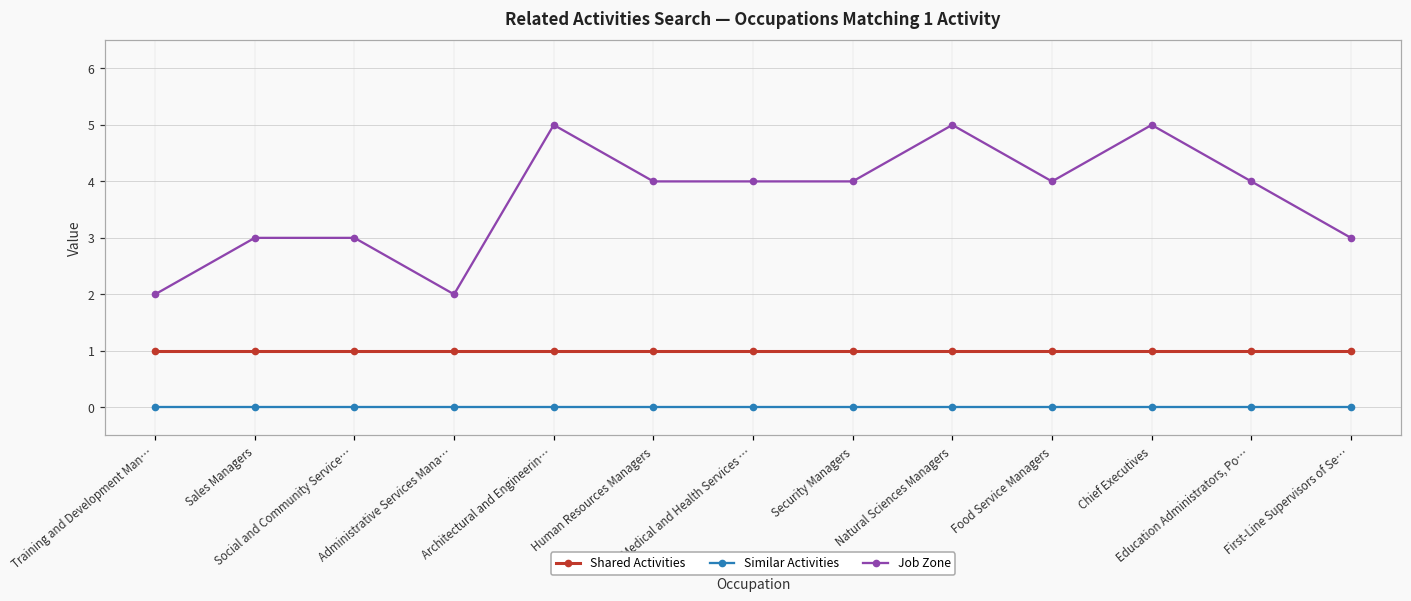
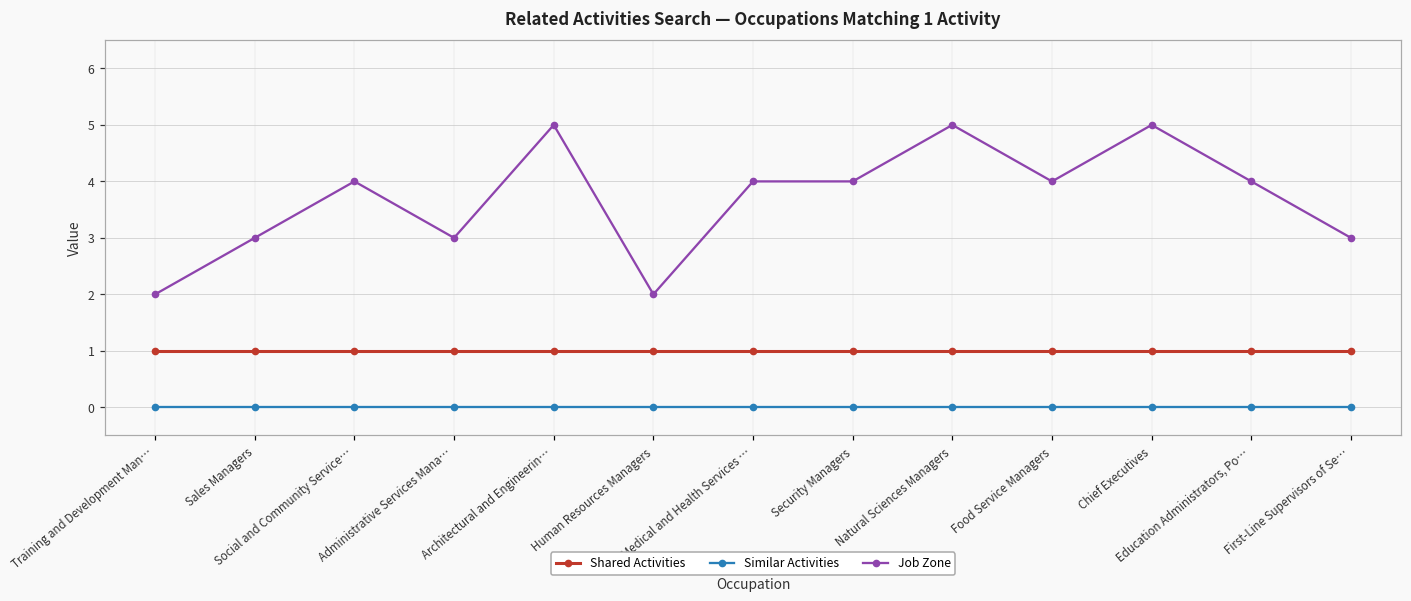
  {
    "Shared Activities": {
      "Training and Development Man…": 1,
      "Sales Managers": 1,
      "Social and Community Service…": 1,
      "Administrative Services Mana…": 1,
      "Architectural and Engineerin…": 1,
      "Human Resources Managers": 1,
      "Medical and Health Services …": 1,
      "Security Managers": 1,
      "Natural Sciences Managers": 1,
      "Food Service Managers": 1,
      "Chief Executives": 1,
      "Education Administrators, Po…": 1,
      "First-Line Supervisors of Se…": 1
    },
    "Similar Activities": {
      "Training and Development Man…": 0,
      "Sales Managers": 0,
      "Social and Community Service…": 0,
      "Administrative Services Mana…": 0,
      "Architectural and Engineerin…": 0,
      "Human Resources Managers": 0,
      "Medical and Health Services …": 0,
      "Security Managers": 0,
      "Natural Sciences Managers": 0,
      "Food Service Managers": 0,
      "Chief Executives": 0,
      "Education Administrators, Po…": 0,
      "First-Line Supervisors of Se…": 0
    },
    "Job Zone": {
      "Training and Development Man…": 2,
      "Sales Managers": 3,
-     "Social and Community Service…": 3,
-     "Administrative Services Mana…": 2,
+     "Social and Community Service…": 4,
+     "Administrative Services Mana…": 3,
      "Architectural and Engineerin…": 5,
-     "Human Resources Managers": 4,
+     "Human Resources Managers": 2,
      "Medical and Health Services …": 4,
      "Security Managers": 4,
      "Natural Sciences Managers": 5,
      "Food Service Managers": 4,
      "Chief Executives": 5,
      "Education Administrators, Po…": 4,
      "First-Line Supervisors of Se…": 3
    }
  }
